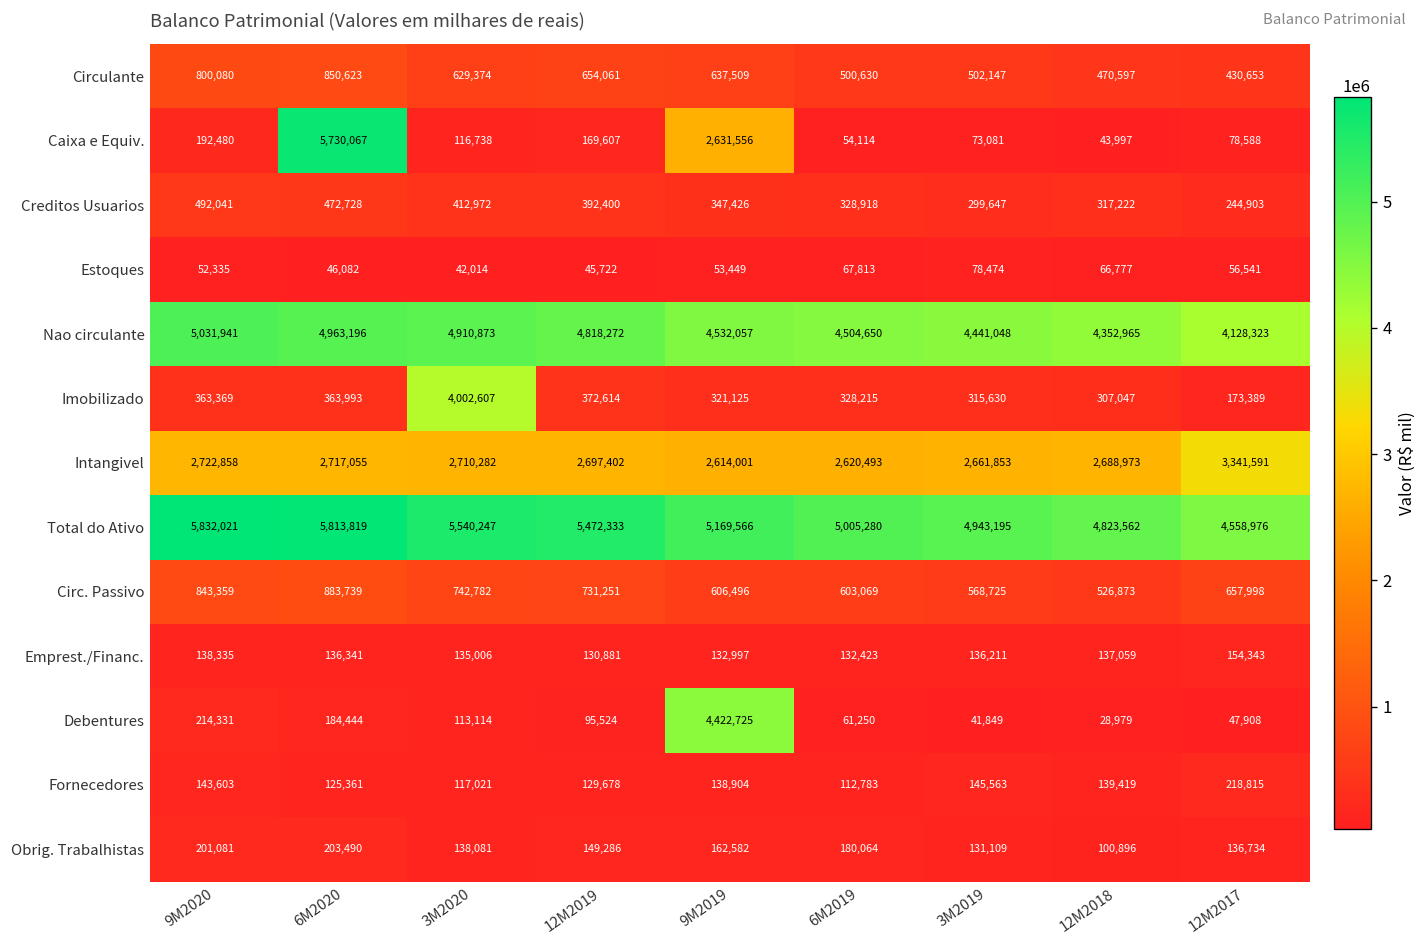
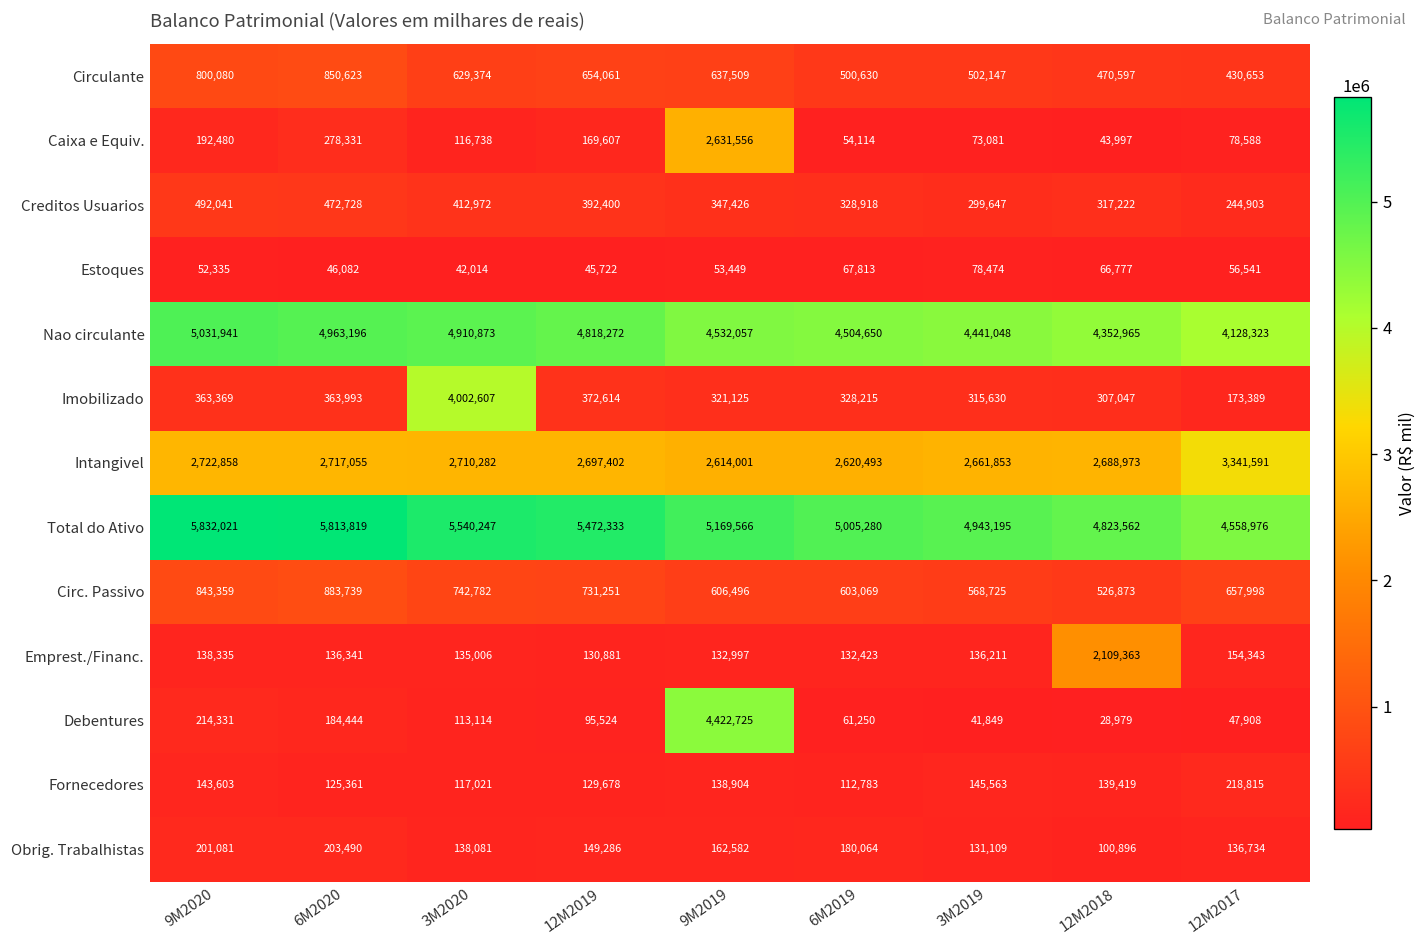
  {
    "Circulante": {
      "9M2020": "800,080",
      "6M2020": "850,623",
      "3M2020": "629,374",
      "12M2019": "654,061",
      "9M2019": "637,509",
      "6M2019": "500,630",
      "3M2019": "502,147",
      "12M2018": "470,597",
      "12M2017": "430,653"
    },
    "Caixa e Equiv.": {
      "9M2020": "192,480",
-     "6M2020": "5,730,067",
+     "6M2020": "278,331",
      "3M2020": "116,738",
      "12M2019": "169,607",
      "9M2019": "2,631,556",
      "6M2019": "54,114",
      "3M2019": "73,081",
      "12M2018": "43,997",
      "12M2017": "78,588"
    },
    "Creditos Usuarios": {
      "9M2020": "492,041",
      "6M2020": "472,728",
      "3M2020": "412,972",
      "12M2019": "392,400",
      "9M2019": "347,426",
      "6M2019": "328,918",
      "3M2019": "299,647",
      "12M2018": "317,222",
      "12M2017": "244,903"
    },
    "Estoques": {
      "9M2020": "52,335",
      "6M2020": "46,082",
      "3M2020": "42,014",
      "12M2019": "45,722",
      "9M2019": "53,449",
      "6M2019": "67,813",
      "3M2019": "78,474",
      "12M2018": "66,777",
      "12M2017": "56,541"
    },
    "Nao circulante": {
      "9M2020": "5,031,941",
      "6M2020": "4,963,196",
      "3M2020": "4,910,873",
      "12M2019": "4,818,272",
      "9M2019": "4,532,057",
      "6M2019": "4,504,650",
      "3M2019": "4,441,048",
      "12M2018": "4,352,965",
      "12M2017": "4,128,323"
    },
    "Imobilizado": {
      "9M2020": "363,369",
      "6M2020": "363,993",
      "3M2020": "4,002,607",
      "12M2019": "372,614",
      "9M2019": "321,125",
      "6M2019": "328,215",
      "3M2019": "315,630",
      "12M2018": "307,047",
      "12M2017": "173,389"
    },
    "Intangivel": {
      "9M2020": "2,722,858",
      "6M2020": "2,717,055",
      "3M2020": "2,710,282",
      "12M2019": "2,697,402",
      "9M2019": "2,614,001",
      "6M2019": "2,620,493",
      "3M2019": "2,661,853",
      "12M2018": "2,688,973",
      "12M2017": "3,341,591"
    },
    "Total do Ativo": {
      "9M2020": "5,832,021",
      "6M2020": "5,813,819",
      "3M2020": "5,540,247",
      "12M2019": "5,472,333",
      "9M2019": "5,169,566",
      "6M2019": "5,005,280",
      "3M2019": "4,943,195",
      "12M2018": "4,823,562",
      "12M2017": "4,558,976"
    },
    "Circ. Passivo": {
      "9M2020": "843,359",
      "6M2020": "883,739",
      "3M2020": "742,782",
      "12M2019": "731,251",
      "9M2019": "606,496",
      "6M2019": "603,069",
      "3M2019": "568,725",
      "12M2018": "526,873",
      "12M2017": "657,998"
    },
    "Emprest./Financ.": {
      "9M2020": "138,335",
      "6M2020": "136,341",
      "3M2020": "135,006",
      "12M2019": "130,881",
      "9M2019": "132,997",
      "6M2019": "132,423",
      "3M2019": "136,211",
-     "12M2018": "137,059",
+     "12M2018": "2,109,363",
      "12M2017": "154,343"
    },
    "Debentures": {
      "9M2020": "214,331",
      "6M2020": "184,444",
      "3M2020": "113,114",
      "12M2019": "95,524",
      "9M2019": "4,422,725",
      "6M2019": "61,250",
      "3M2019": "41,849",
      "12M2018": "28,979",
      "12M2017": "47,908"
    },
    "Fornecedores": {
      "9M2020": "143,603",
      "6M2020": "125,361",
      "3M2020": "117,021",
      "12M2019": "129,678",
      "9M2019": "138,904",
      "6M2019": "112,783",
      "3M2019": "145,563",
      "12M2018": "139,419",
      "12M2017": "218,815"
    },
    "Obrig. Trabalhistas": {
      "9M2020": "201,081",
      "6M2020": "203,490",
      "3M2020": "138,081",
      "12M2019": "149,286",
      "9M2019": "162,582",
      "6M2019": "180,064",
      "3M2019": "131,109",
      "12M2018": "100,896",
      "12M2017": "136,734"
    }
  }
